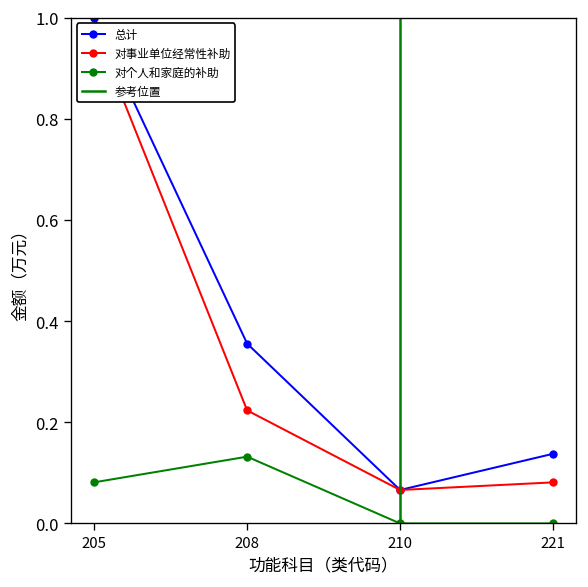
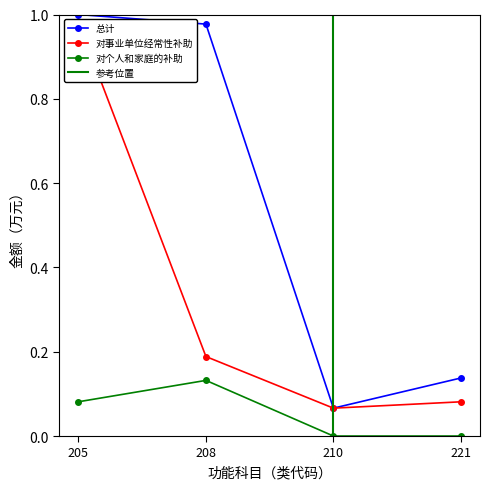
  {
    "总计": {
      "205": 1.00,
-     "208": 0.36,
+     "208": 0.98,
      "221": 0.14
    },
    "对事业单位经常性补助": {
-     "208": 0.22,
+     "208": 0.19,
      "221": 0.08
    },
    "对个人和家庭的补助": {
      "205": 0.08,
      "208": 0.13,
      "210": 0.00,
      "221": 0.00
    }
  }
